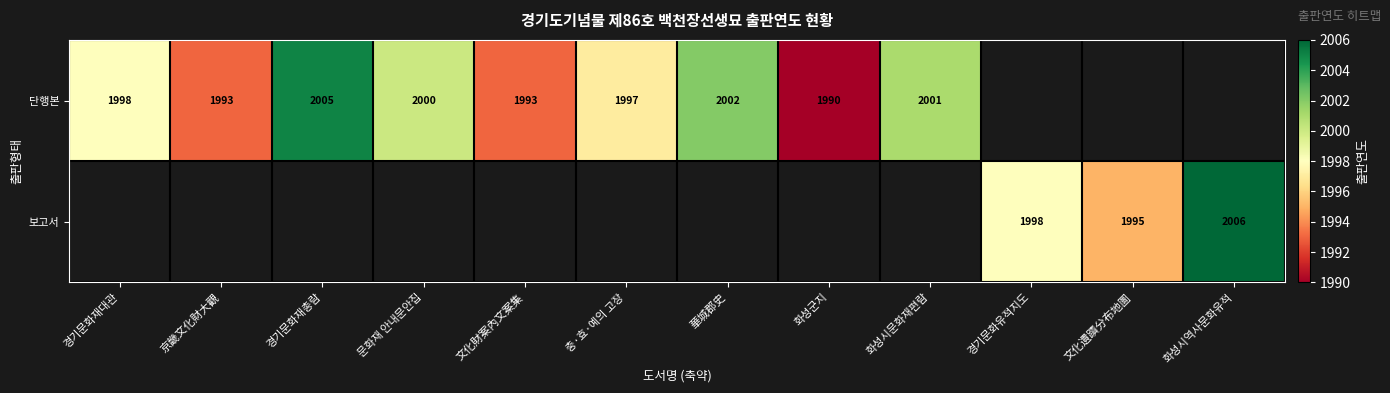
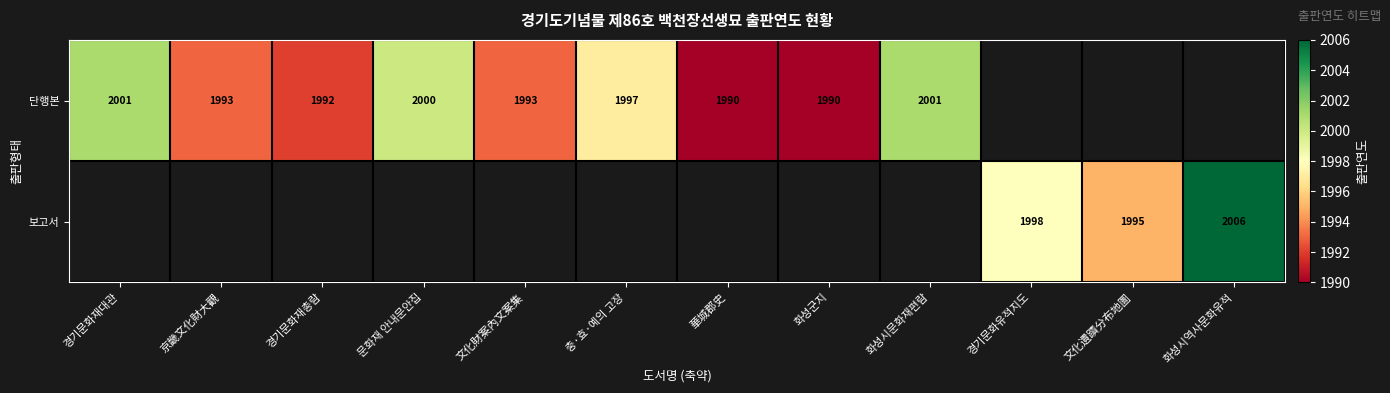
  {
    "단행본": {
-     "경기문화재대관": 1998,
+     "경기문화재대관": 2001,
      "京畿文化財大觀": 1993,
-     "경기문화재총람": 2005,
+     "경기문화재총람": 1992,
      "문화재 안내문안집": 2000,
      "文化財案內文案集": 1993,
      "충·효·예의 고장": 1997,
-     "華城郡史": 2002,
+     "華城郡史": 1990,
      "화성군지": 1990,
      "화성시문화재편람": 2001
    },
    "보고서": {
      "경기문화유적지도": 1998,
      "文化遺蹟分布地圖": 1995,
      "화성시역사문화유적": 2006
    }
  }
